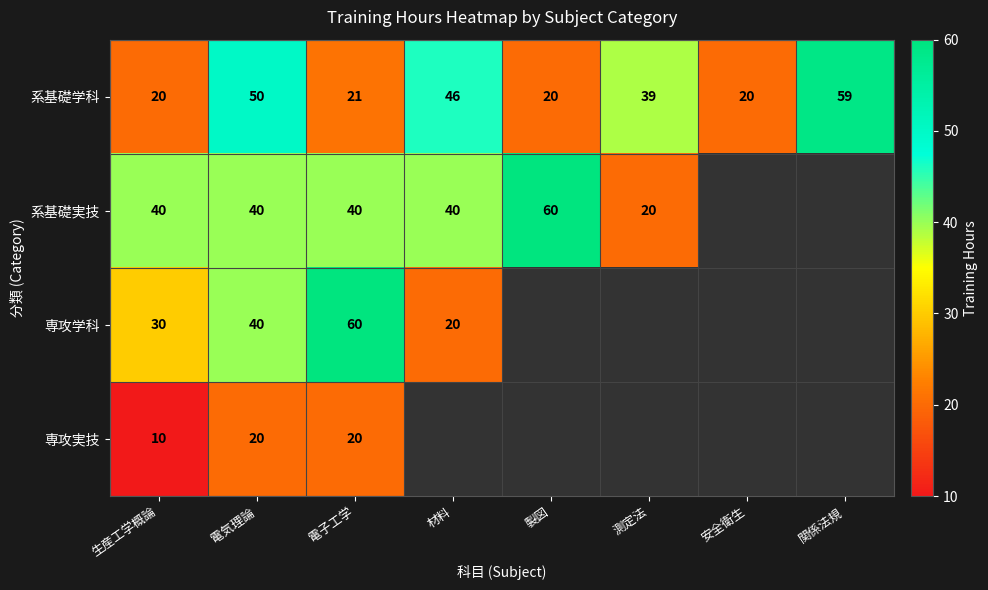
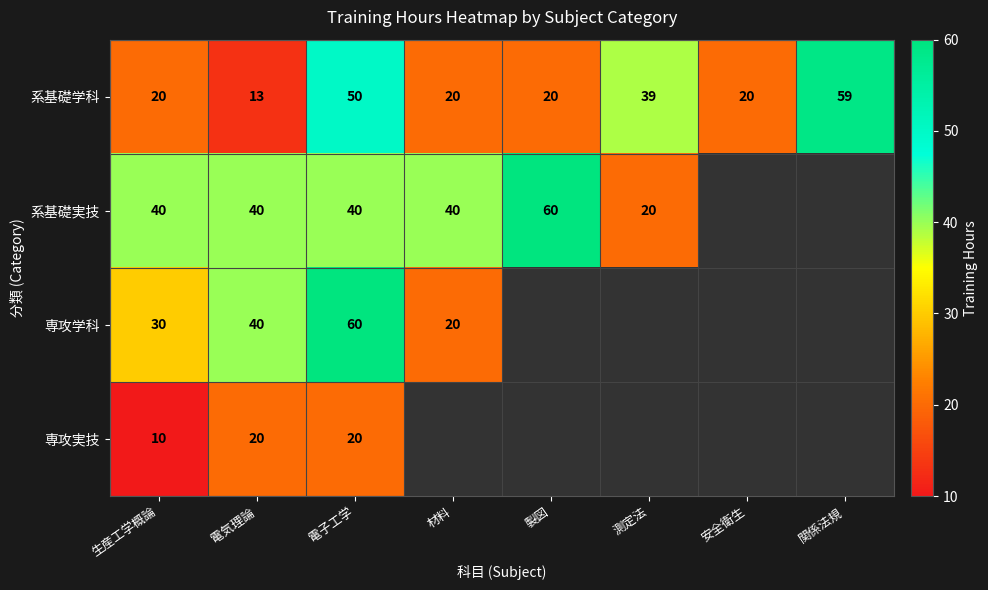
  {
    "系基礎学科": {
      "生産工学概論": 20,
-     "電気理論": 50,
-     "電子工学": 21,
-     "材料": 46,
+     "電気理論": 13,
+     "電子工学": 50,
+     "材料": 20,
      "製図": 20,
      "測定法": 39,
      "安全衛生": 20,
      "関係法規": 59
    },
    "系基礎実技": {
      "生産工学概論": 40,
      "電気理論": 40,
      "電子工学": 40,
      "材料": 40,
      "製図": 60,
      "測定法": 20
    },
    "専攻学科": {
      "生産工学概論": 30,
      "電気理論": 40,
      "電子工学": 60,
      "材料": 20
    },
    "専攻実技": {
      "生産工学概論": 10,
      "電気理論": 20,
      "電子工学": 20
    }
  }
